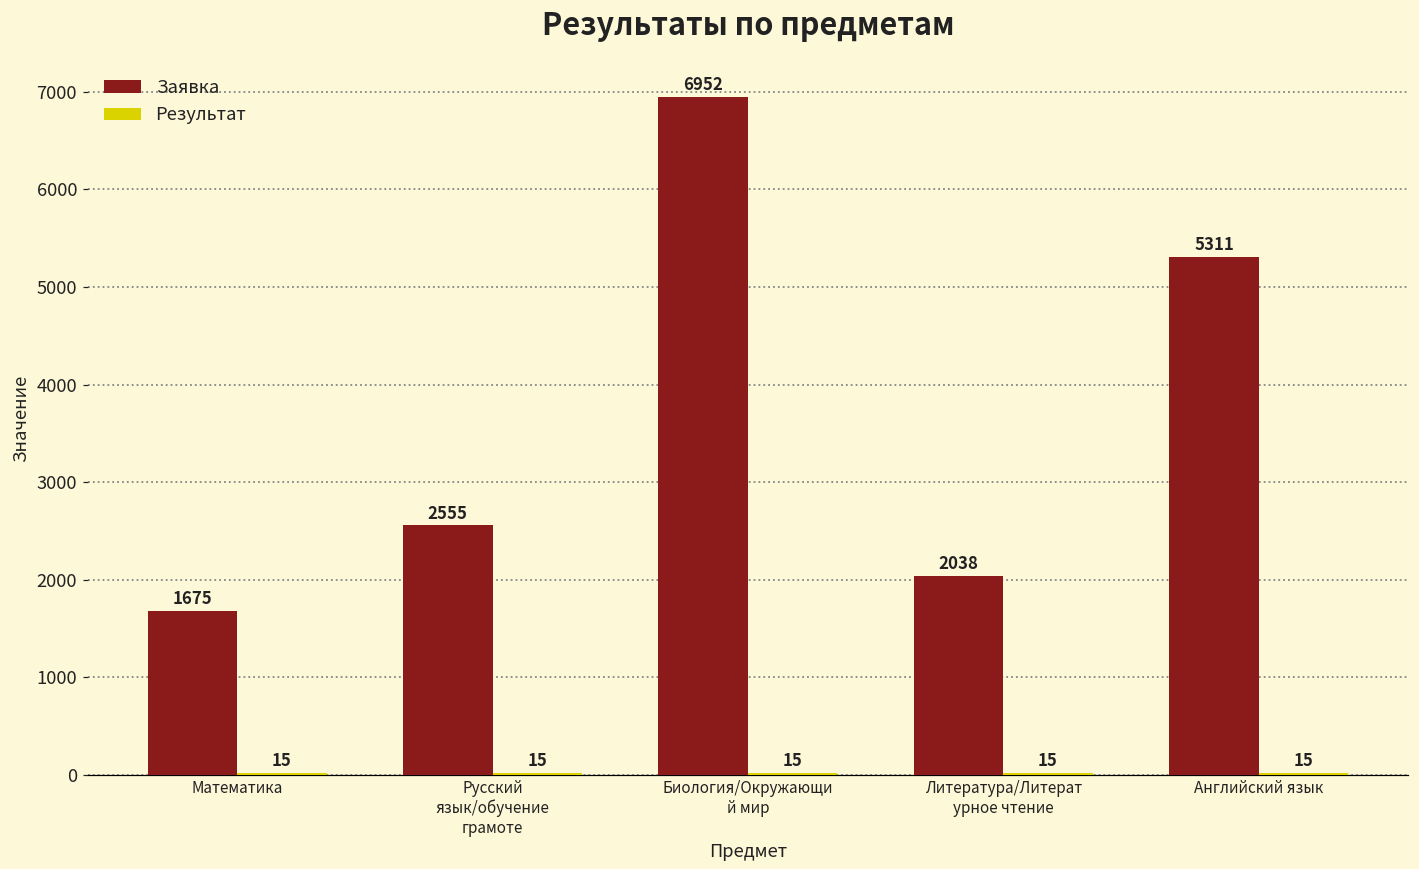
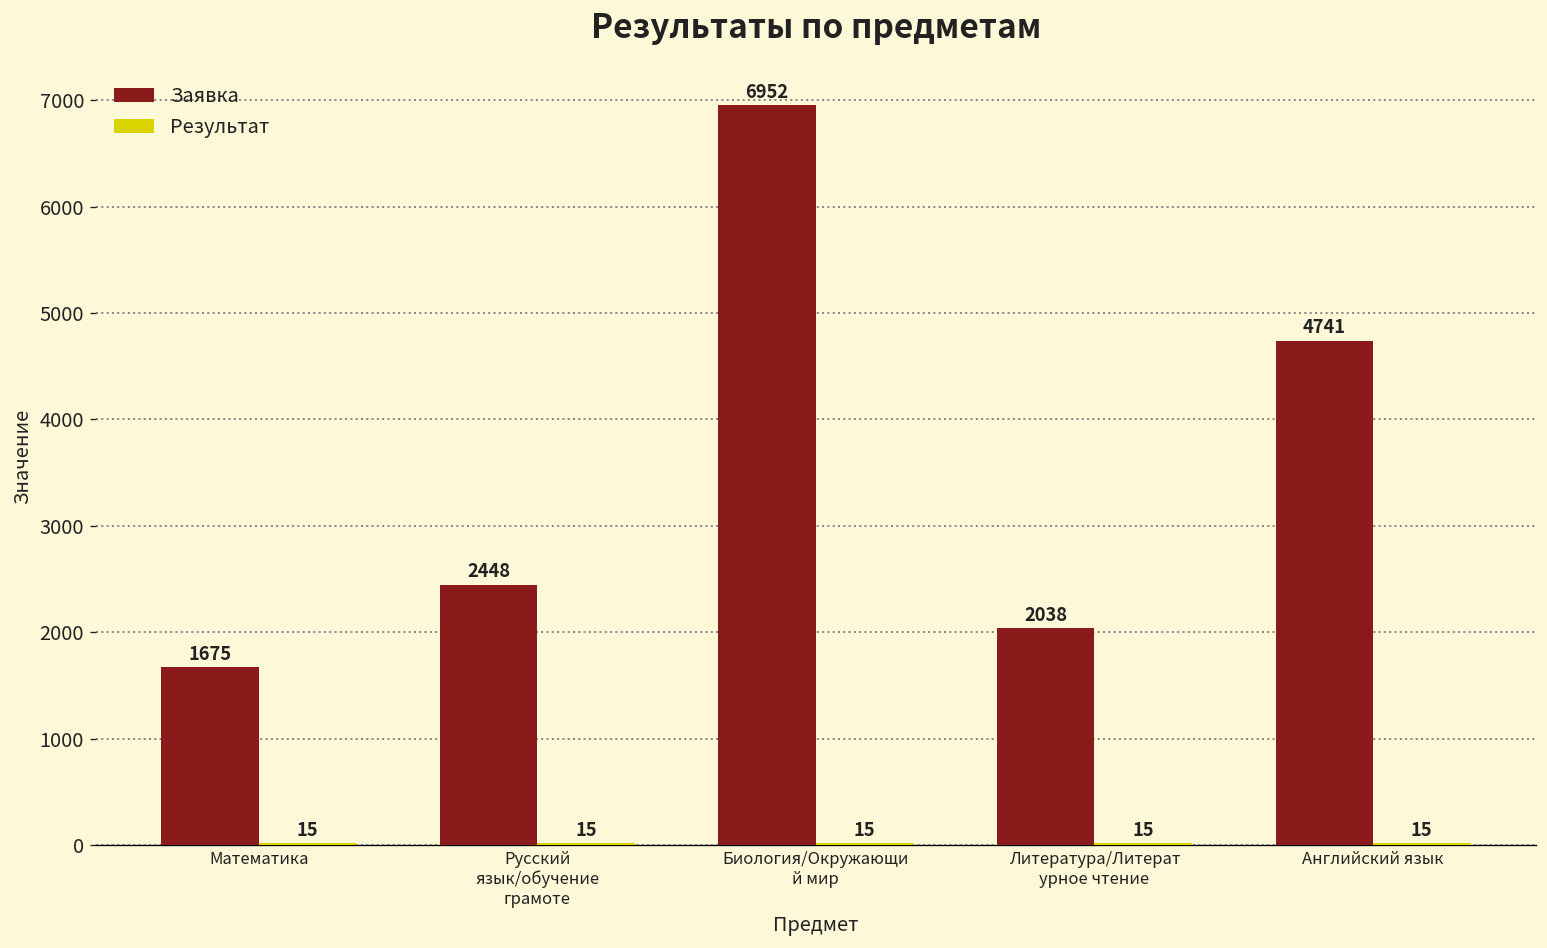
  {
    "Заявка": {
      "Математика": 1675,
-     "Русский язык/обучение грамоте": 2555,
+     "Русский язык/обучение грамоте": 2448,
      "Биология/Окружающи й мир": 6952,
      "Литература/Литерат урное чтение": 2038,
-     "Английский язык": 5311
+     "Английский язык": 4741
    },
    "Результат": {
      "Математика": 15,
      "Русский язык/обучение грамоте": 15,
      "Биология/Окружающи й мир": 15,
      "Литература/Литерат урное чтение": 15,
      "Английский язык": 15
    }
  }
